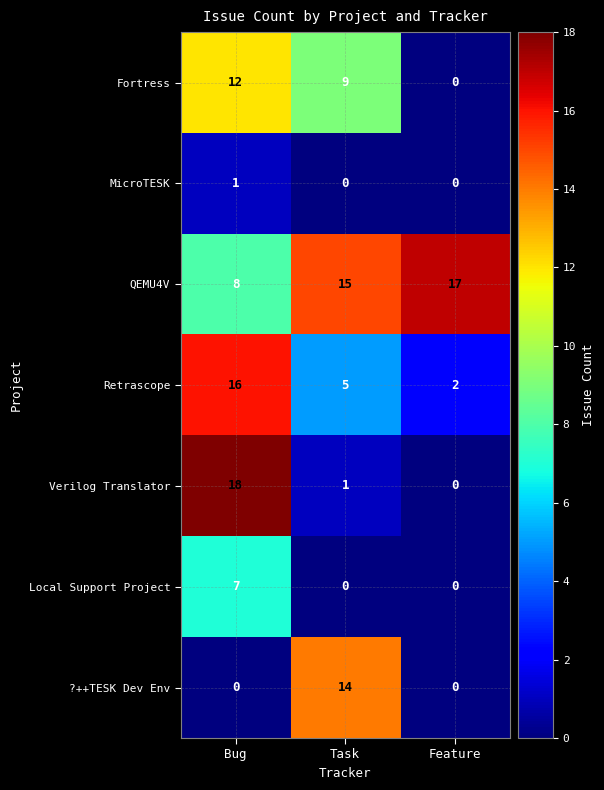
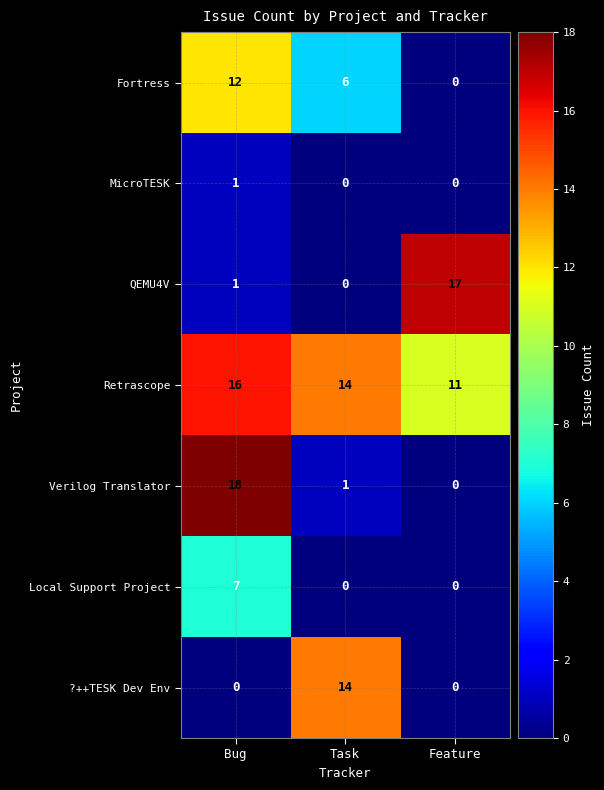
  {
    "Fortress": {
      "Bug": 12,
-     "Task": 9,
+     "Task": 6,
      "Feature": 0
    },
    "MicroTESK": {
      "Bug": 1,
      "Task": 0,
      "Feature": 0
    },
    "QEMU4V": {
-     "Bug": 8,
-     "Task": 15,
+     "Bug": 1,
+     "Task": 0,
      "Feature": 17
    },
    "Retrascope": {
      "Bug": 16,
-     "Task": 5,
-     "Feature": 2
+     "Task": 14,
+     "Feature": 11
    },
    "Verilog Translator": {
      "Bug": 18,
      "Task": 1,
      "Feature": 0
    },
    "Local Support Project": {
      "Bug": 7,
      "Task": 0,
      "Feature": 0
    },
    "?++TESK Dev Env": {
      "Bug": 0,
      "Task": 14,
      "Feature": 0
    }
  }
